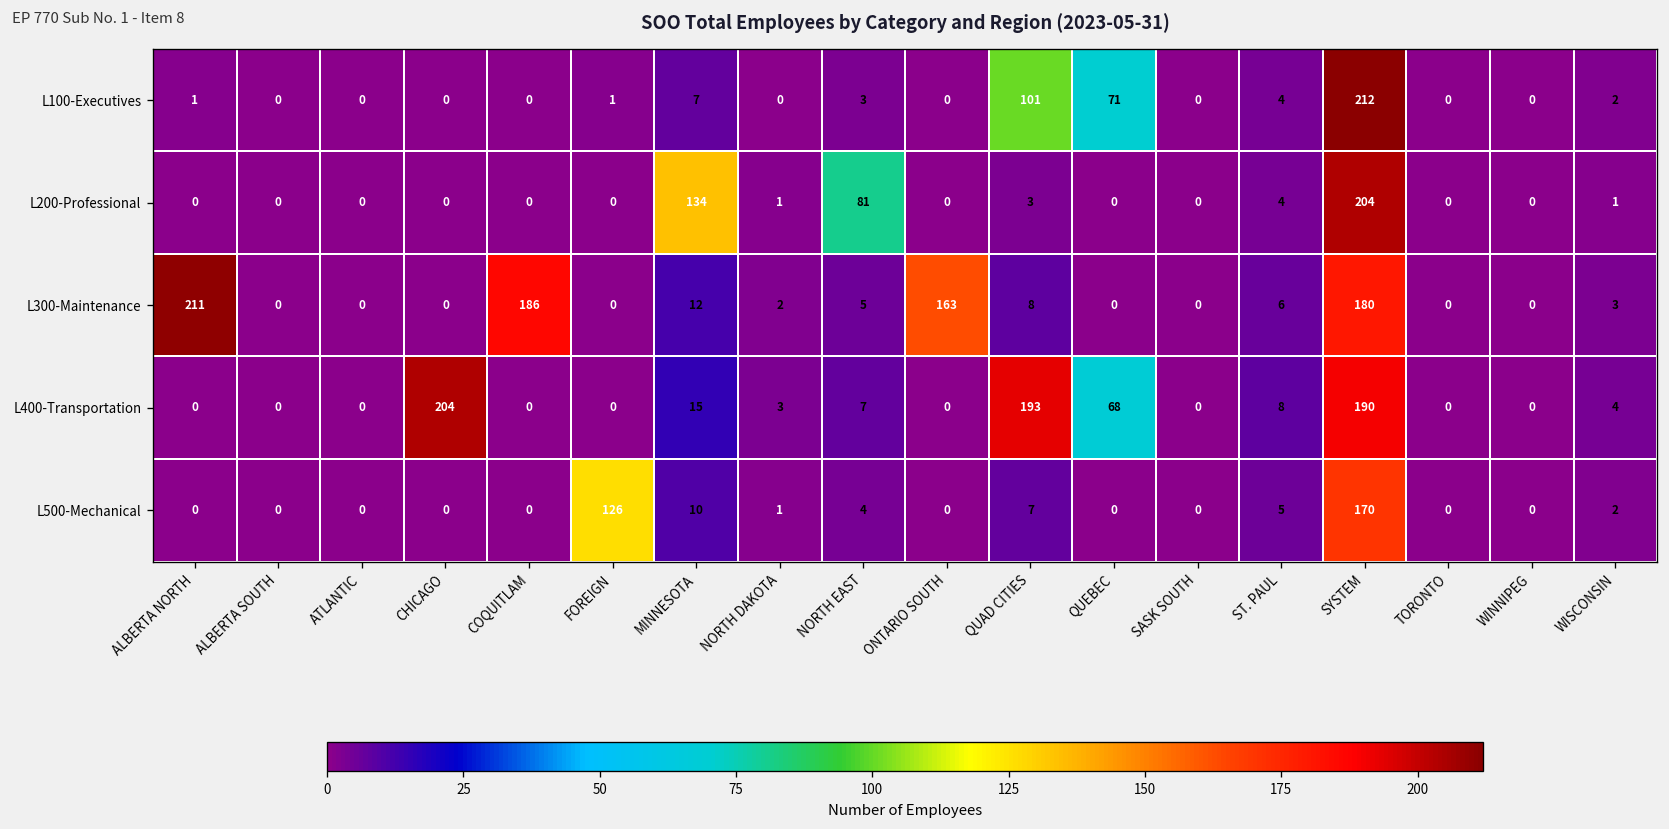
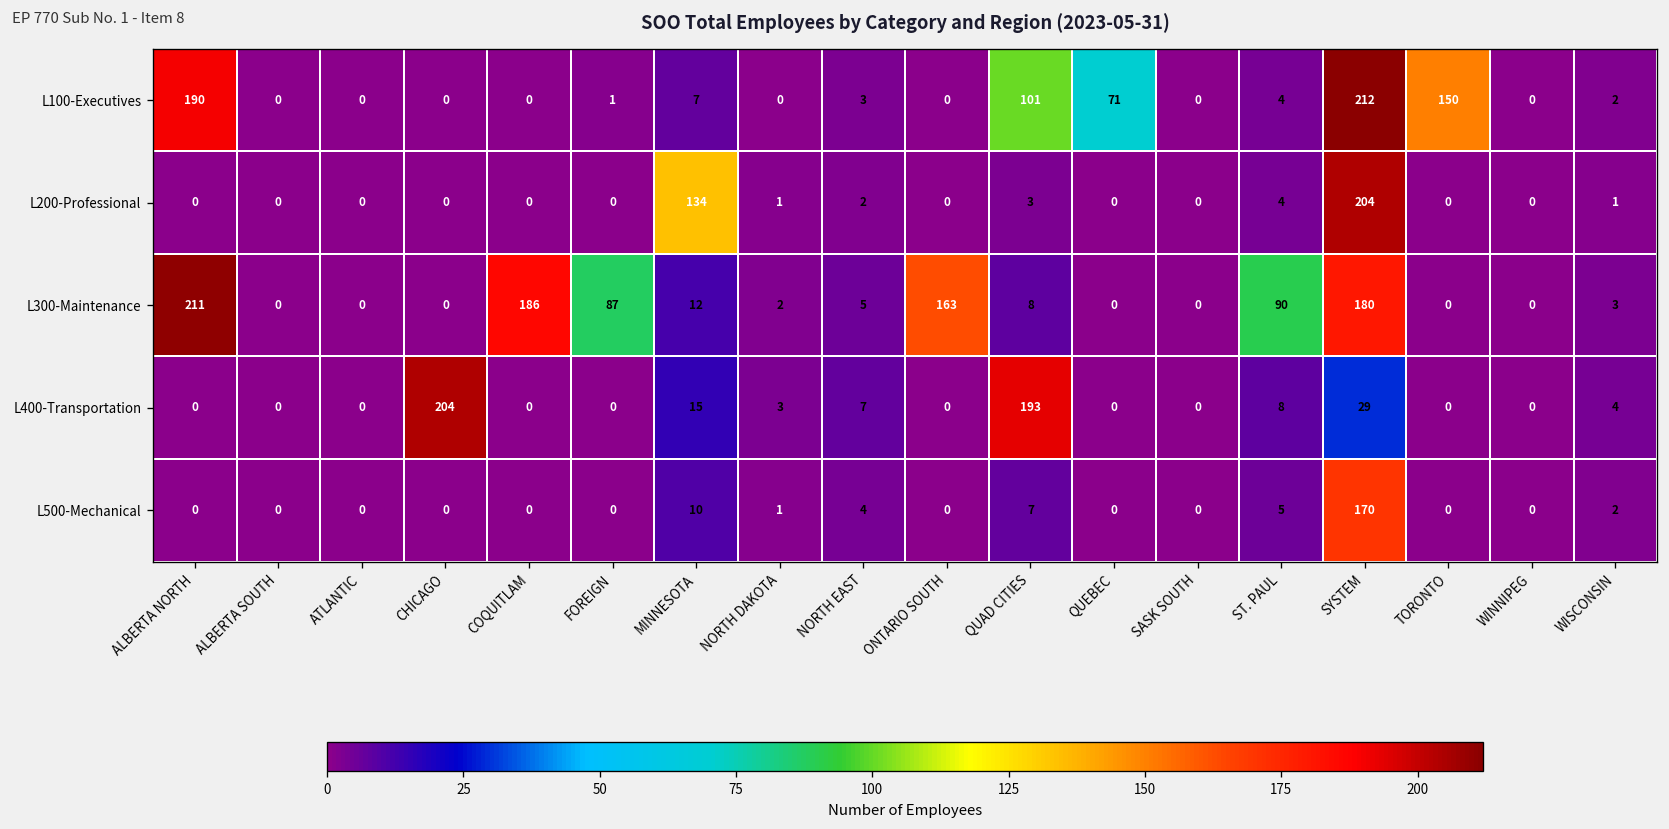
  {
    "L100-Executives": {
-     "ALBERTA NORTH": 1,
+     "ALBERTA NORTH": 190,
      "ALBERTA SOUTH": 0,
      "ATLANTIC": 0,
      "CHICAGO": 0,
      "COQUITLAM": 0,
      "FOREIGN": 1,
      "MINNESOTA": 7,
      "NORTH DAKOTA": 0,
      "NORTH EAST": 3,
      "ONTARIO SOUTH": 0,
      "QUAD CITIES": 101,
      "QUEBEC": 71,
      "SASK SOUTH": 0,
      "ST. PAUL": 4,
      "SYSTEM": 212,
-     "TORONTO": 0,
+     "TORONTO": 150,
      "WINNIPEG": 0,
      "WISCONSIN": 2
    },
    "L200-Professional": {
      "ALBERTA NORTH": 0,
      "ALBERTA SOUTH": 0,
      "ATLANTIC": 0,
      "CHICAGO": 0,
      "COQUITLAM": 0,
      "FOREIGN": 0,
      "MINNESOTA": 134,
      "NORTH DAKOTA": 1,
-     "NORTH EAST": 81,
+     "NORTH EAST": 2,
      "ONTARIO SOUTH": 0,
      "QUAD CITIES": 3,
      "QUEBEC": 0,
      "SASK SOUTH": 0,
      "ST. PAUL": 4,
      "SYSTEM": 204,
      "TORONTO": 0,
      "WINNIPEG": 0,
      "WISCONSIN": 1
    },
    "L300-Maintenance": {
      "ALBERTA NORTH": 211,
      "ALBERTA SOUTH": 0,
      "ATLANTIC": 0,
      "CHICAGO": 0,
      "COQUITLAM": 186,
-     "FOREIGN": 0,
+     "FOREIGN": 87,
      "MINNESOTA": 12,
      "NORTH DAKOTA": 2,
      "NORTH EAST": 5,
      "ONTARIO SOUTH": 163,
      "QUAD CITIES": 8,
      "QUEBEC": 0,
      "SASK SOUTH": 0,
-     "ST. PAUL": 6,
+     "ST. PAUL": 90,
      "SYSTEM": 180,
      "TORONTO": 0,
      "WINNIPEG": 0,
      "WISCONSIN": 3
    },
    "L400-Transportation": {
      "ALBERTA NORTH": 0,
      "ALBERTA SOUTH": 0,
      "ATLANTIC": 0,
      "CHICAGO": 204,
      "COQUITLAM": 0,
      "FOREIGN": 0,
      "MINNESOTA": 15,
      "NORTH DAKOTA": 3,
      "NORTH EAST": 7,
      "ONTARIO SOUTH": 0,
      "QUAD CITIES": 193,
-     "QUEBEC": 68,
+     "QUEBEC": 0,
      "SASK SOUTH": 0,
      "ST. PAUL": 8,
-     "SYSTEM": 190,
+     "SYSTEM": 29,
      "TORONTO": 0,
      "WINNIPEG": 0,
      "WISCONSIN": 4
    },
    "L500-Mechanical": {
      "ALBERTA NORTH": 0,
      "ALBERTA SOUTH": 0,
      "ATLANTIC": 0,
      "CHICAGO": 0,
      "COQUITLAM": 0,
-     "FOREIGN": 126,
+     "FOREIGN": 0,
      "MINNESOTA": 10,
      "NORTH DAKOTA": 1,
      "NORTH EAST": 4,
      "ONTARIO SOUTH": 0,
      "QUAD CITIES": 7,
      "QUEBEC": 0,
      "SASK SOUTH": 0,
      "ST. PAUL": 5,
      "SYSTEM": 170,
      "TORONTO": 0,
      "WINNIPEG": 0,
      "WISCONSIN": 2
    }
  }
